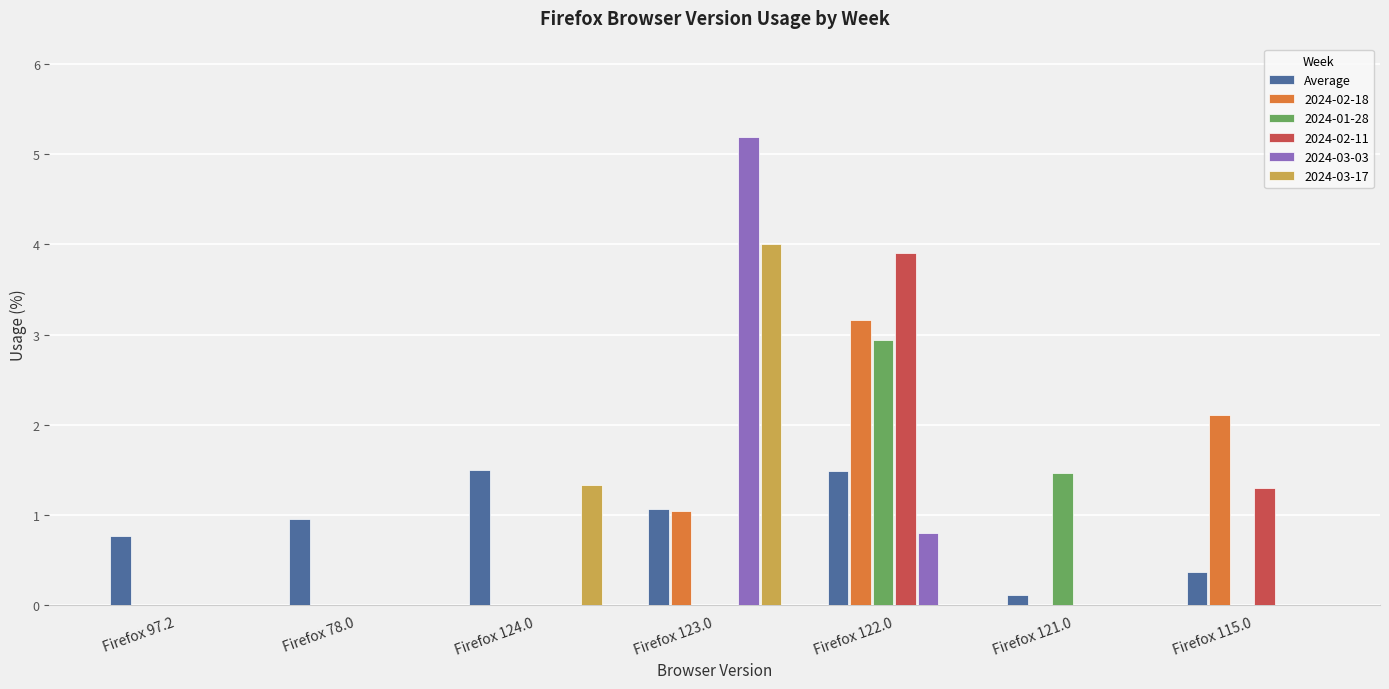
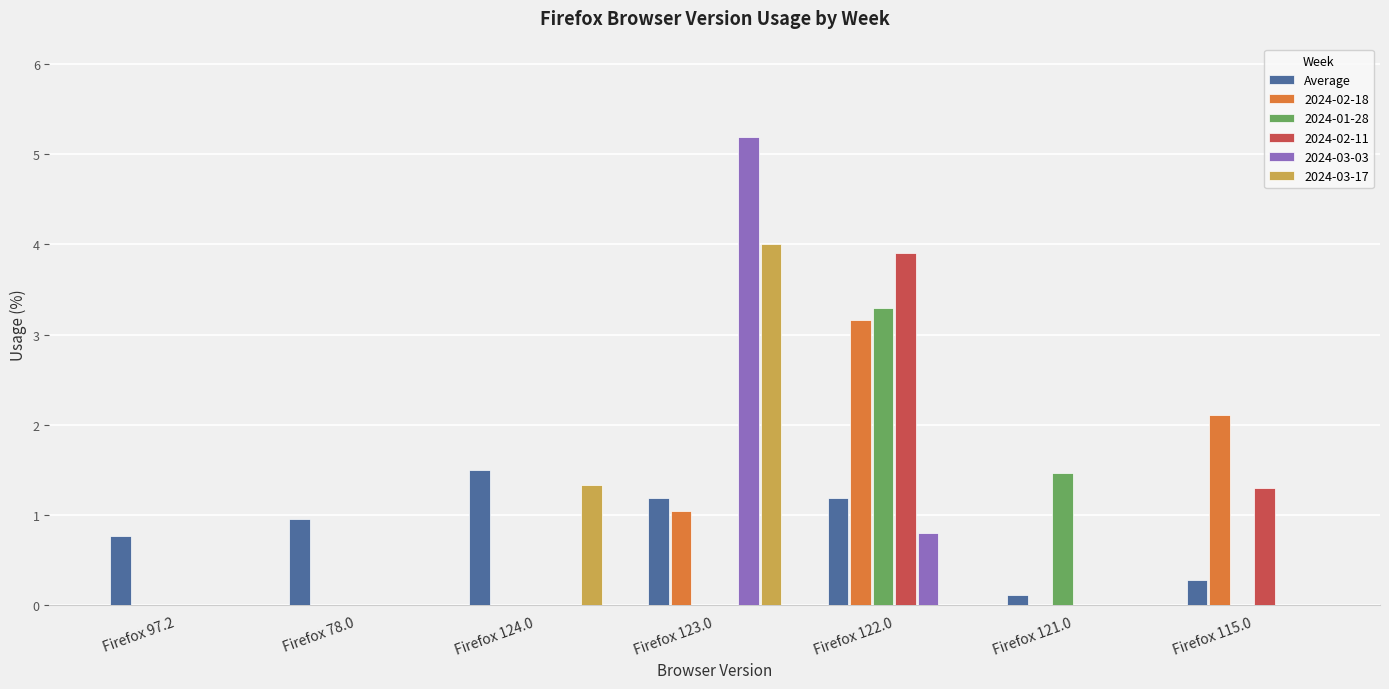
  {
    "Average": {
      "Firefox 97.2": 0.8,
      "Firefox 78.0": 1.0,
      "Firefox 124.0": 1.5,
-     "Firefox 123.0": 1.1,
-     "Firefox 122.0": 1.5,
+     "Firefox 123.0": 1.2,
+     "Firefox 122.0": 1.2,
      "Firefox 121.0": 0.1,
-     "Firefox 115.0": 0.4
+     "Firefox 115.0": 0.3
    },
    "2024-01-28": {
      "Firefox 97.2": 0.0,
      "Firefox 78.0": 0.0,
      "Firefox 124.0": 0.0,
      "Firefox 123.0": 0.0,
-     "Firefox 122.0": 2.9,
+     "Firefox 122.0": 3.3,
      "Firefox 121.0": 1.5,
      "Firefox 115.0": 0.0
    },
    "2024-03-03": {
      "Firefox 97.2": 0.0,
      "Firefox 78.0": 0.0,
      "Firefox 124.0": 0.0,
      "Firefox 123.0": 5.2,
      "Firefox 122.0": 0.8,
      "Firefox 121.0": 0.0,
      "Firefox 115.0": 0.0
    }
  }
